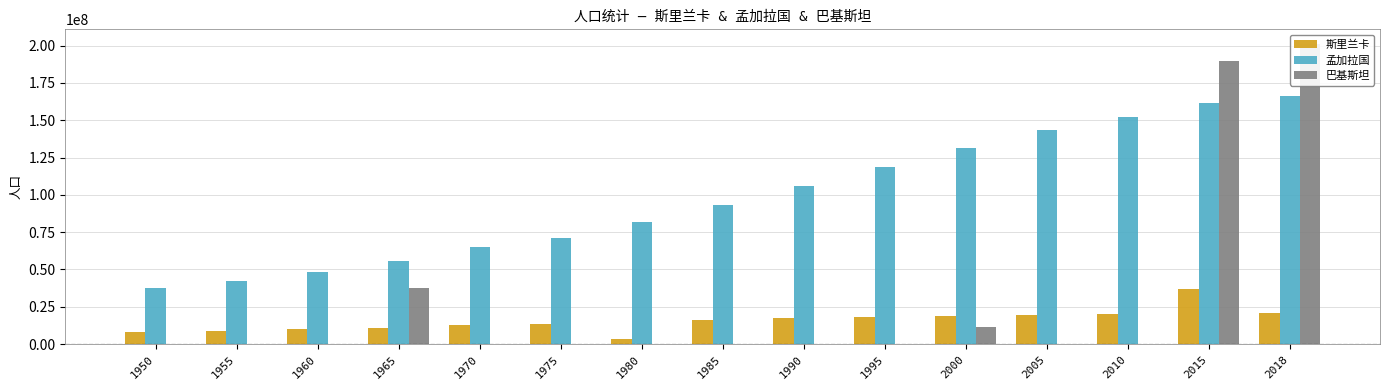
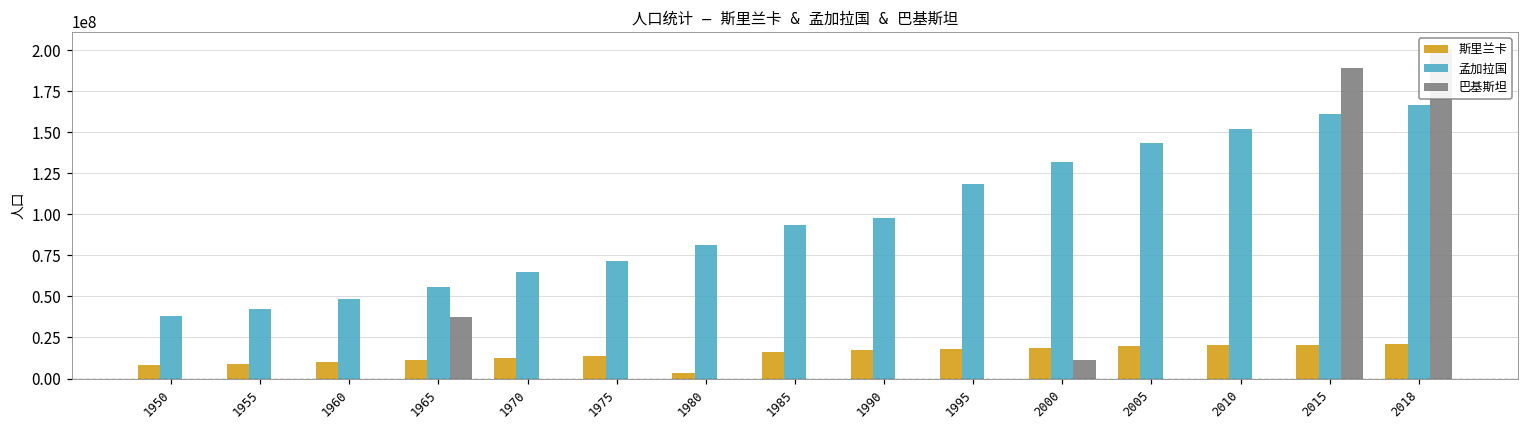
  {
    "斯里兰卡": {
      "1950": 8000000,
      "1955": 9000000,
      "1960": 10000000,
      "1965": 11000000,
      "1970": 12000000,
      "1975": 14000000,
      "1980": 4000000,
      "1985": 16000000,
      "1990": 17000000,
      "1995": 18000000,
      "2000": 19000000,
      "2005": 20000000,
      "2010": 20000000,
-     "2015": 37000000,
+     "2015": 21000000,
      "2018": 21000000
    },
    "孟加拉国": {
      "1950": 38000000,
      "1955": 42000000,
      "1960": 48000000,
      "1965": 56000000,
      "1970": 65000000,
      "1975": 71000000,
      "1980": 81000000,
      "1985": 93000000,
-     "1990": 106000000,
+     "1990": 98000000,
      "1995": 119000000,
      "2000": 132000000,
      "2005": 143000000,
      "2010": 152000000,
      "2015": 161000000,
      "2018": 166000000
    },
    "巴基斯坦": {
      "1950": 0,
      "1955": 0,
      "1960": 0,
      "1965": 38000000,
      "1970": 0,
      "1975": 0,
      "1980": 0,
      "1985": 0,
      "1990": 0,
      "1995": 0,
      "2000": 11000000,
      "2005": 0,
      "2010": 0,
      "2015": 189000000
    }
  }
